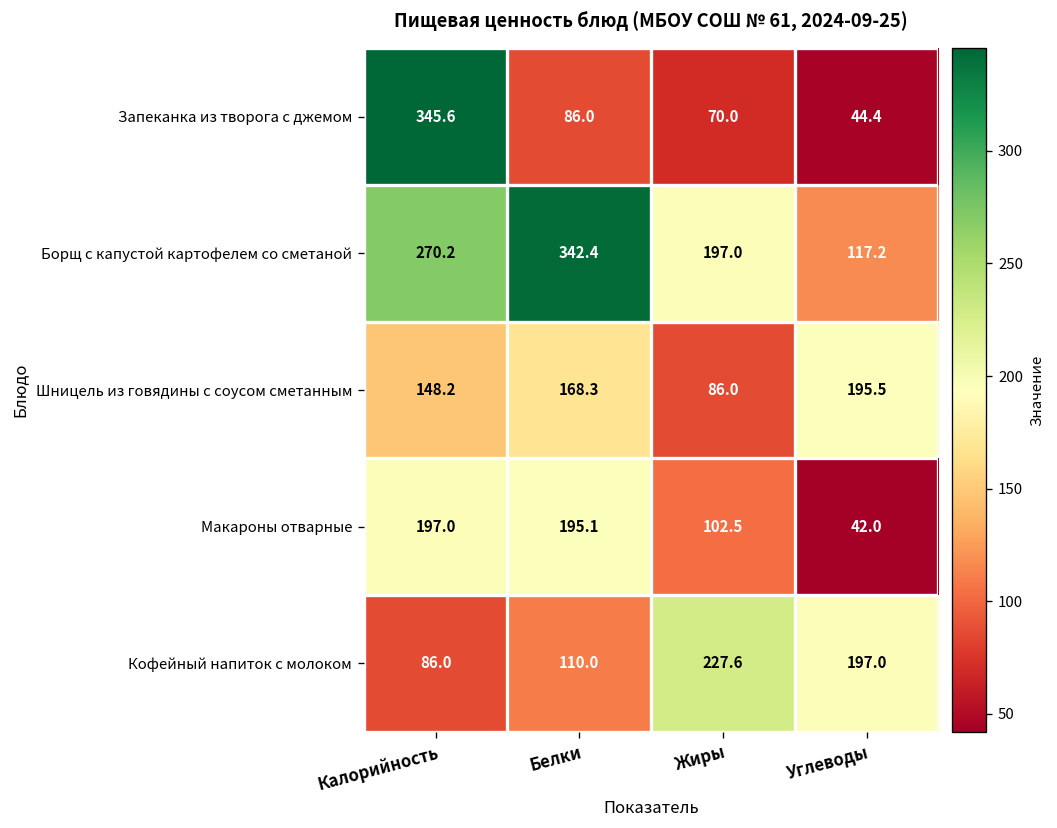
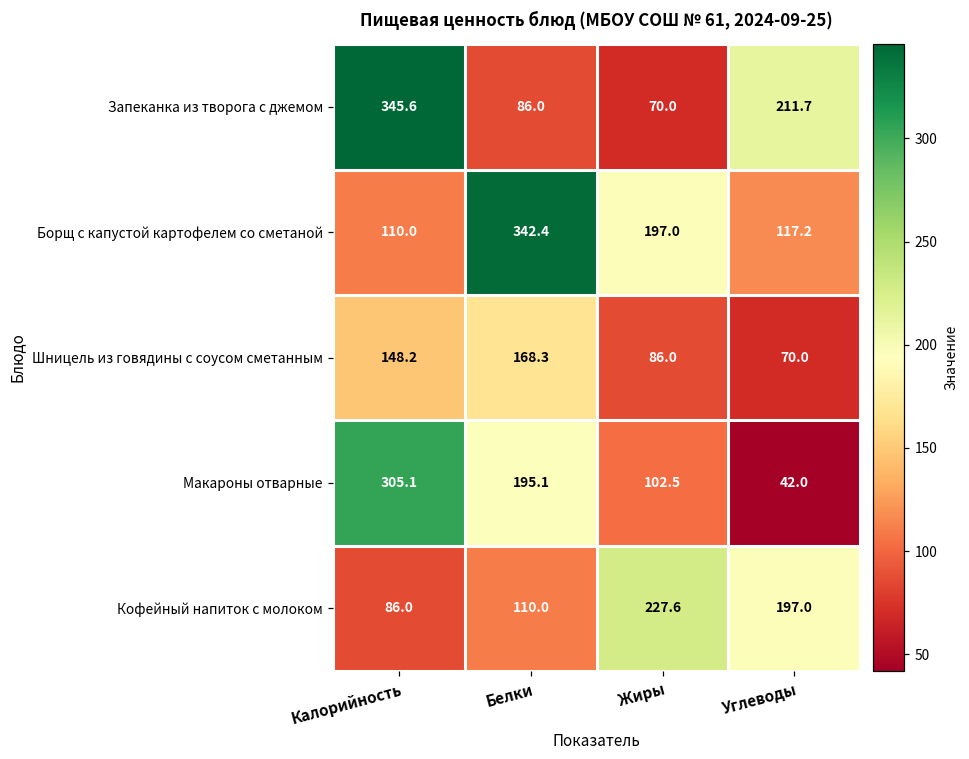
  {
    "Запеканка из творога с джемом": {
      "Калорийность": 345.6,
      "Белки": 86.0,
      "Жиры": 70.0,
-     "Углеводы": 44.4
+     "Углеводы": 211.7
    },
    "Борщ с капустой картофелем со сметаной": {
-     "Калорийность": 270.2,
+     "Калорийность": 110.0,
      "Белки": 342.4,
      "Жиры": 197.0,
      "Углеводы": 117.2
    },
    "Шницель из говядины с соусом сметанным": {
      "Калорийность": 148.2,
      "Белки": 168.3,
      "Жиры": 86.0,
-     "Углеводы": 195.5
+     "Углеводы": 70.0
    },
    "Макароны отварные": {
-     "Калорийность": 197.0,
+     "Калорийность": 305.1,
      "Белки": 195.1,
      "Жиры": 102.5,
      "Углеводы": 42.0
    },
    "Кофейный напиток с молоком": {
      "Калорийность": 86.0,
      "Белки": 110.0,
      "Жиры": 227.6,
      "Углеводы": 197.0
    }
  }
